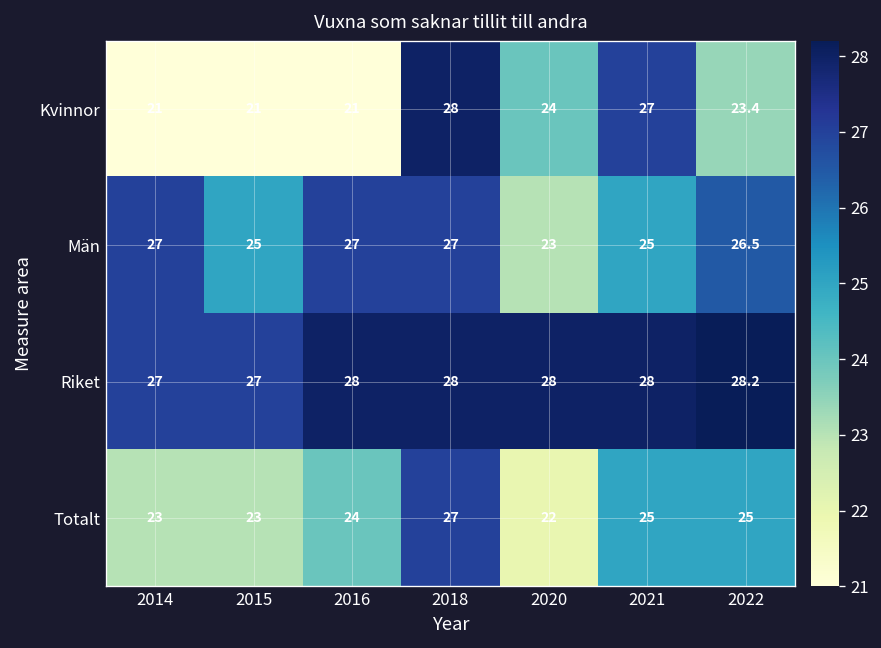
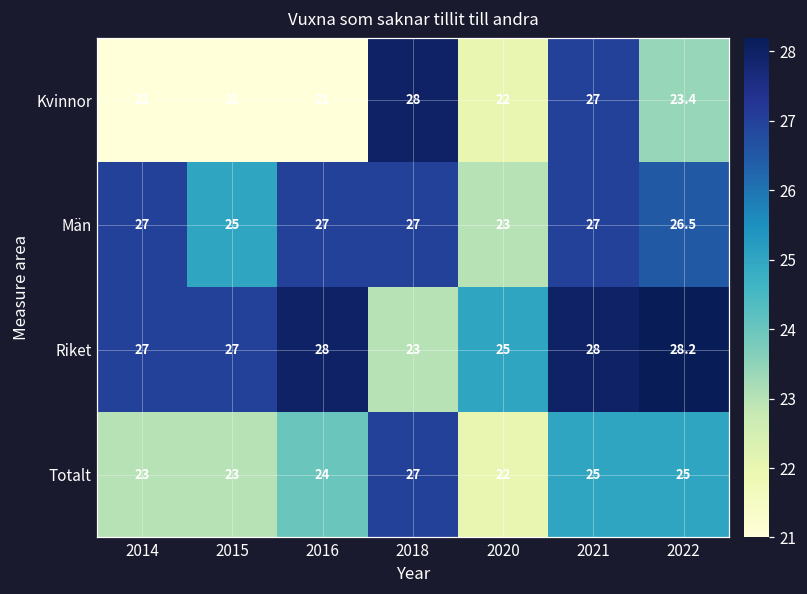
  {
    "Kvinnor": {
      "2018": 28,
-     "2020": 24,
+     "2020": 22,
      "2021": 27,
      "2022": 23.4
    },
    "Män": {
      "2014": 27,
      "2015": 25,
      "2016": 27,
      "2018": 27,
      "2020": 23,
-     "2021": 25,
+     "2021": 27,
      "2022": 26.5
    },
    "Riket": {
      "2014": 27,
      "2015": 27,
      "2016": 28,
-     "2018": 28,
-     "2020": 28,
+     "2018": 23,
+     "2020": 25,
      "2021": 28,
      "2022": 28.2
    },
    "Totalt": {
      "2014": 23,
      "2015": 23,
      "2016": 24,
      "2018": 27,
      "2020": 22,
      "2021": 25,
      "2022": 25
    }
  }
